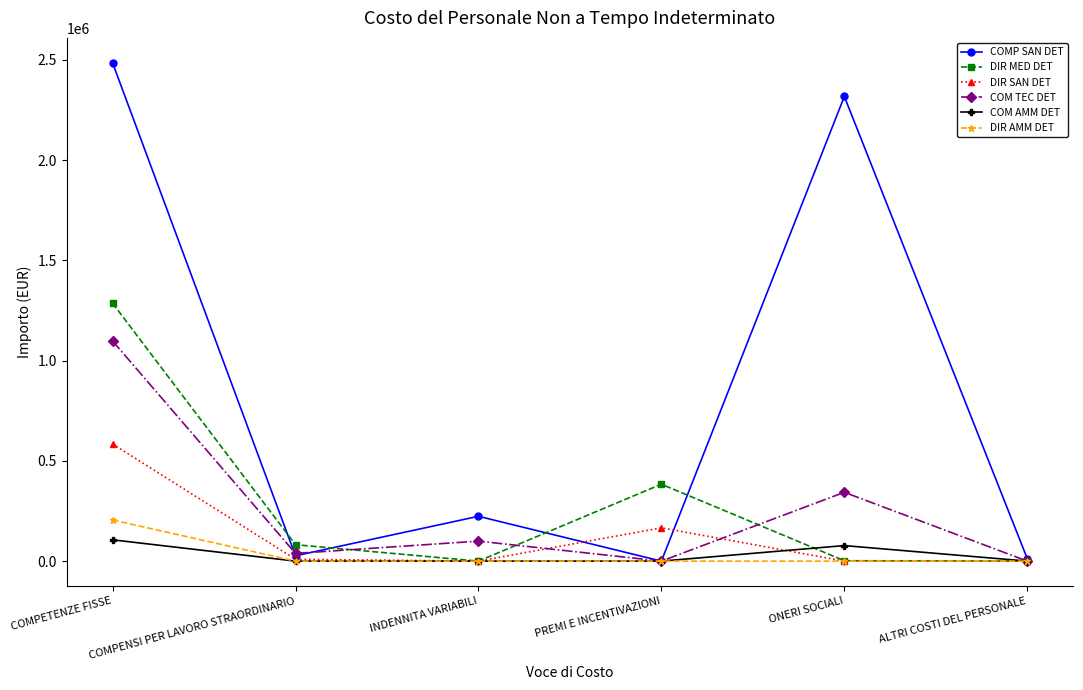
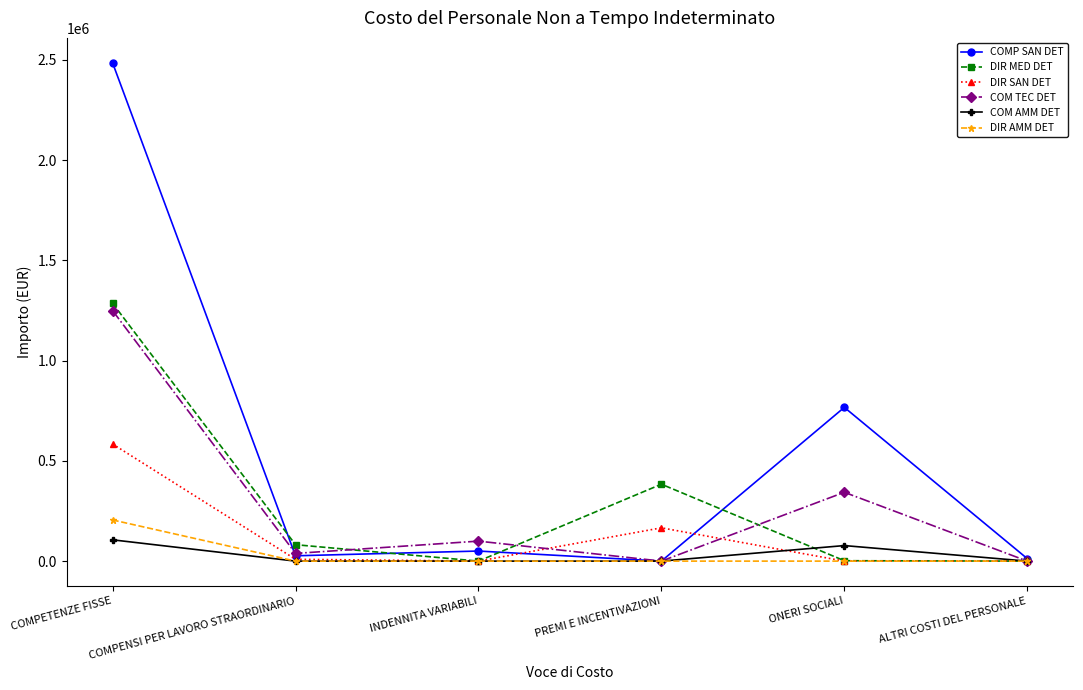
  {
    "COMP SAN DET": {
      "COMPETENZE FISSE": 2490000,
-     "INDENNITA VARIABILI": 220000,
-     "ONERI SOCIALI": 2320000
+     "INDENNITA VARIABILI": 50000,
+     "ONERI SOCIALI": 770000
    },
    "DIR MED DET": {
      "COMPETENZE FISSE": 1290000,
      "COMPENSI PER LAVORO STRAORDINARIO": 80000,
      "PREMI E INCENTIVAZIONI": 380000
    },
    "DIR SAN DET": {
      "COMPETENZE FISSE": 580000,
      "PREMI E INCENTIVAZIONI": 170000
    },
    "COM TEC DET": {
-     "COMPETENZE FISSE": 1100000,
+     "COMPETENZE FISSE": 1250000,
      "INDENNITA VARIABILI": 100000,
      "ONERI SOCIALI": 340000
    },
    "COM AMM DET": {
      "COMPETENZE FISSE": 110000,
      "ONERI SOCIALI": 80000
    },
    "DIR AMM DET": {
      "COMPETENZE FISSE": 210000
    }
  }
